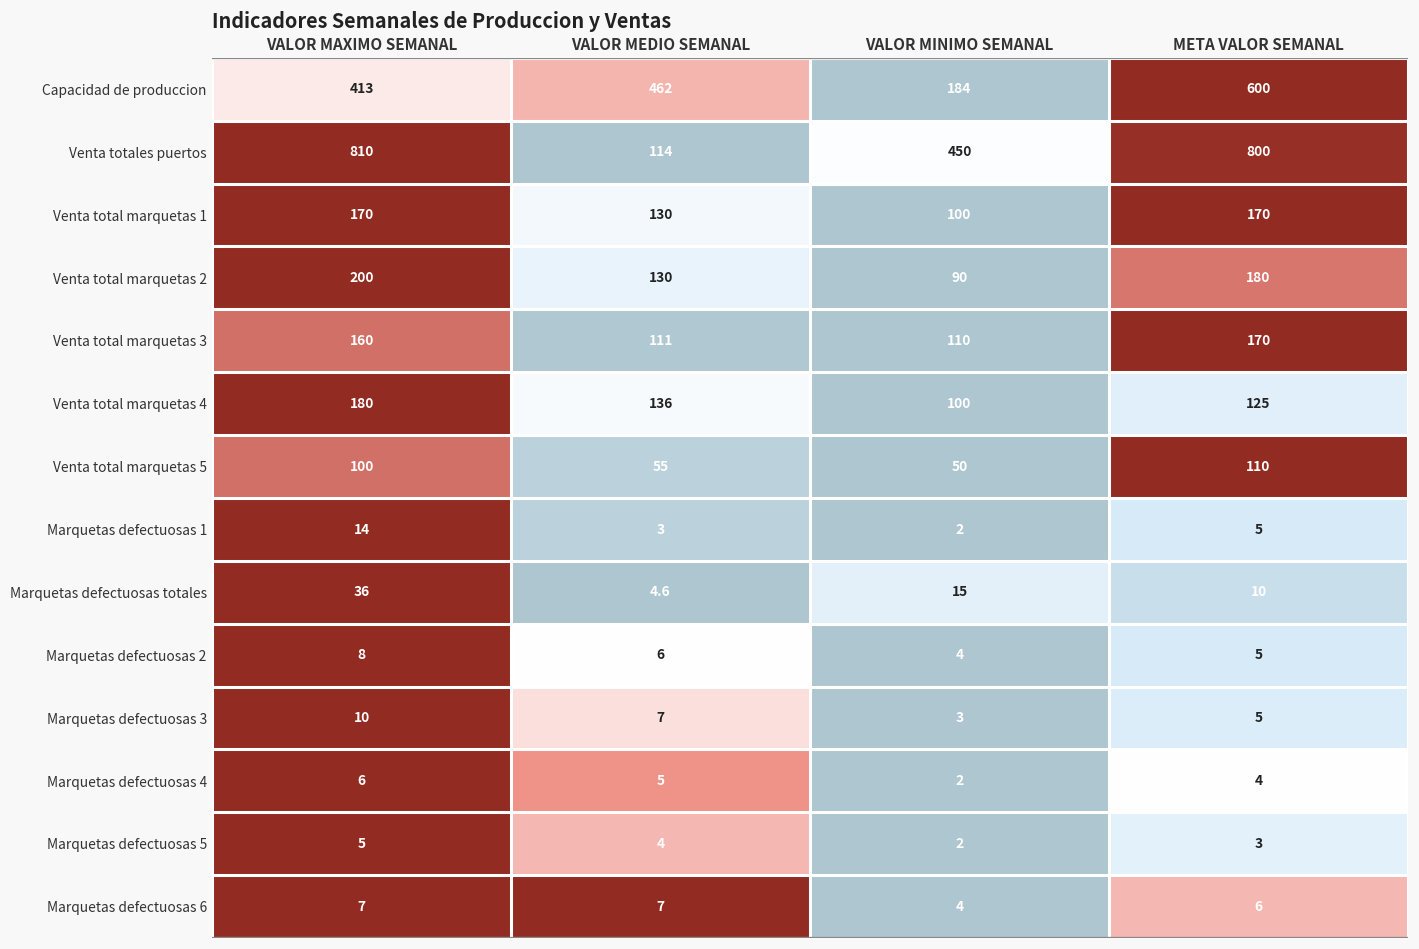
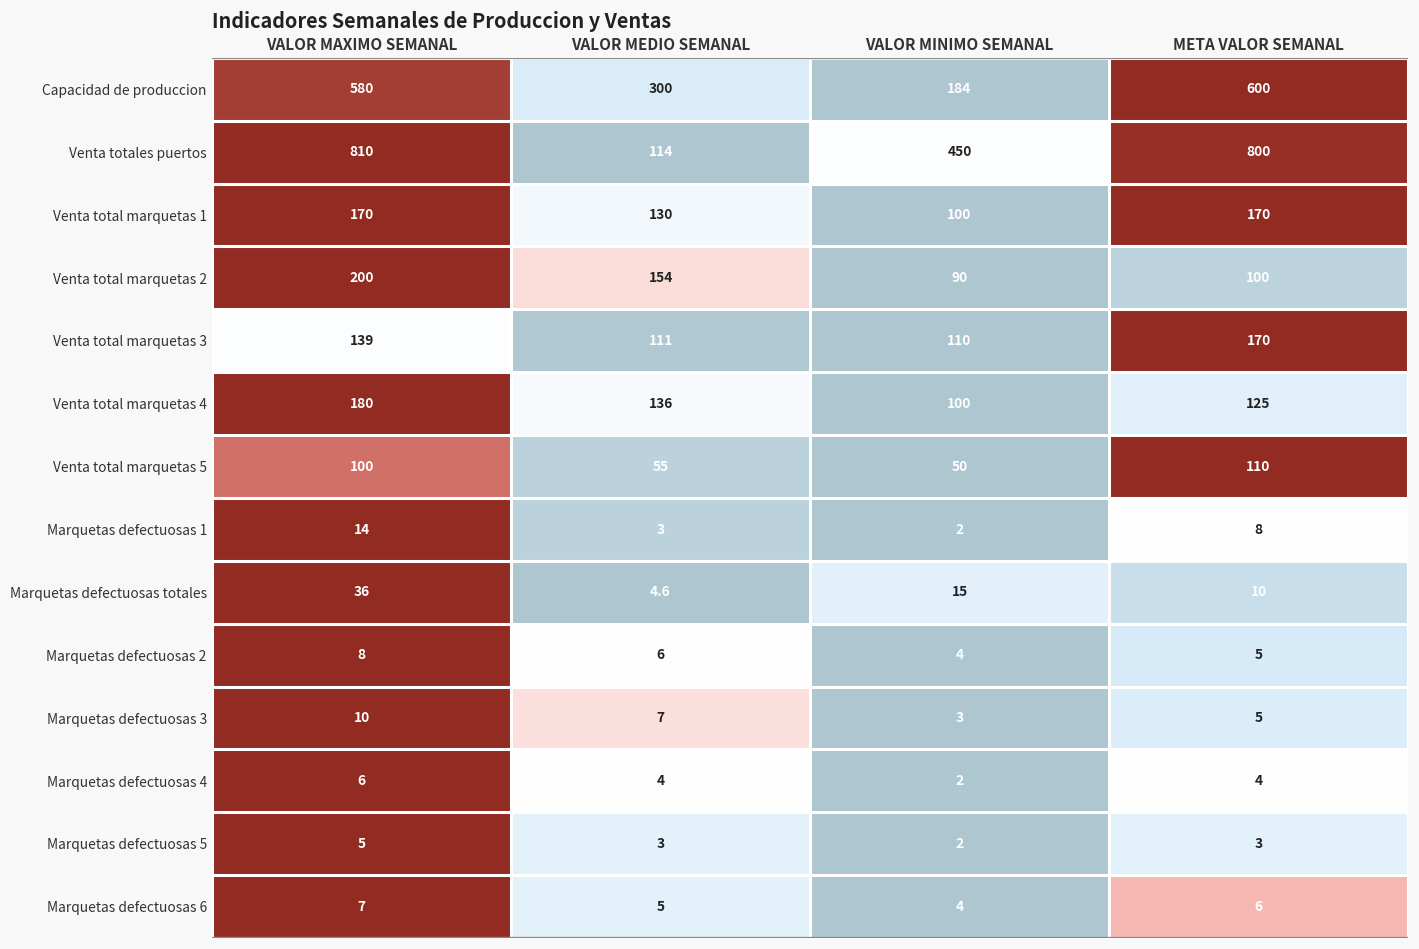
  {
    "Capacidad de produccion": {
-     "VALOR MAXIMO SEMANAL": 413,
-     "VALOR MEDIO SEMANAL": 462,
+     "VALOR MAXIMO SEMANAL": 580,
+     "VALOR MEDIO SEMANAL": 300,
      "VALOR MINIMO SEMANAL": 184,
      "META VALOR SEMANAL": 600
    },
    "Venta totales puertos": {
      "VALOR MAXIMO SEMANAL": 810,
      "VALOR MEDIO SEMANAL": 114,
      "VALOR MINIMO SEMANAL": 450,
      "META VALOR SEMANAL": 800
    },
    "Venta total marquetas 1": {
      "VALOR MAXIMO SEMANAL": 170,
      "VALOR MEDIO SEMANAL": 130,
      "VALOR MINIMO SEMANAL": 100,
      "META VALOR SEMANAL": 170
    },
    "Venta total marquetas 2": {
      "VALOR MAXIMO SEMANAL": 200,
-     "VALOR MEDIO SEMANAL": 130,
+     "VALOR MEDIO SEMANAL": 154,
      "VALOR MINIMO SEMANAL": 90,
-     "META VALOR SEMANAL": 180
+     "META VALOR SEMANAL": 100
    },
    "Venta total marquetas 3": {
-     "VALOR MAXIMO SEMANAL": 160,
+     "VALOR MAXIMO SEMANAL": 139,
      "VALOR MEDIO SEMANAL": 111,
      "VALOR MINIMO SEMANAL": 110,
      "META VALOR SEMANAL": 170
    },
    "Venta total marquetas 4": {
      "VALOR MAXIMO SEMANAL": 180,
      "VALOR MEDIO SEMANAL": 136,
      "VALOR MINIMO SEMANAL": 100,
      "META VALOR SEMANAL": 125
    },
    "Venta total marquetas 5": {
      "VALOR MAXIMO SEMANAL": 100,
      "VALOR MEDIO SEMANAL": 55,
      "VALOR MINIMO SEMANAL": 50,
      "META VALOR SEMANAL": 110
    },
    "Marquetas defectuosas 1": {
      "VALOR MAXIMO SEMANAL": 14,
      "VALOR MEDIO SEMANAL": 3,
      "VALOR MINIMO SEMANAL": 2,
-     "META VALOR SEMANAL": 5
+     "META VALOR SEMANAL": 8
    },
    "Marquetas defectuosas totales": {
      "VALOR MAXIMO SEMANAL": 36,
      "VALOR MEDIO SEMANAL": 4.6,
      "VALOR MINIMO SEMANAL": 15,
      "META VALOR SEMANAL": 10
    },
    "Marquetas defectuosas 2": {
      "VALOR MAXIMO SEMANAL": 8,
      "VALOR MEDIO SEMANAL": 6,
      "VALOR MINIMO SEMANAL": 4,
      "META VALOR SEMANAL": 5
    },
    "Marquetas defectuosas 3": {
      "VALOR MAXIMO SEMANAL": 10,
      "VALOR MEDIO SEMANAL": 7,
      "VALOR MINIMO SEMANAL": 3,
      "META VALOR SEMANAL": 5
    },
    "Marquetas defectuosas 4": {
      "VALOR MAXIMO SEMANAL": 6,
-     "VALOR MEDIO SEMANAL": 5,
+     "VALOR MEDIO SEMANAL": 4,
      "VALOR MINIMO SEMANAL": 2,
      "META VALOR SEMANAL": 4
    },
    "Marquetas defectuosas 5": {
      "VALOR MAXIMO SEMANAL": 5,
-     "VALOR MEDIO SEMANAL": 4,
+     "VALOR MEDIO SEMANAL": 3,
      "VALOR MINIMO SEMANAL": 2,
      "META VALOR SEMANAL": 3
    },
    "Marquetas defectuosas 6": {
      "VALOR MAXIMO SEMANAL": 7,
-     "VALOR MEDIO SEMANAL": 7,
+     "VALOR MEDIO SEMANAL": 5,
      "VALOR MINIMO SEMANAL": 4,
      "META VALOR SEMANAL": 6
    }
  }
